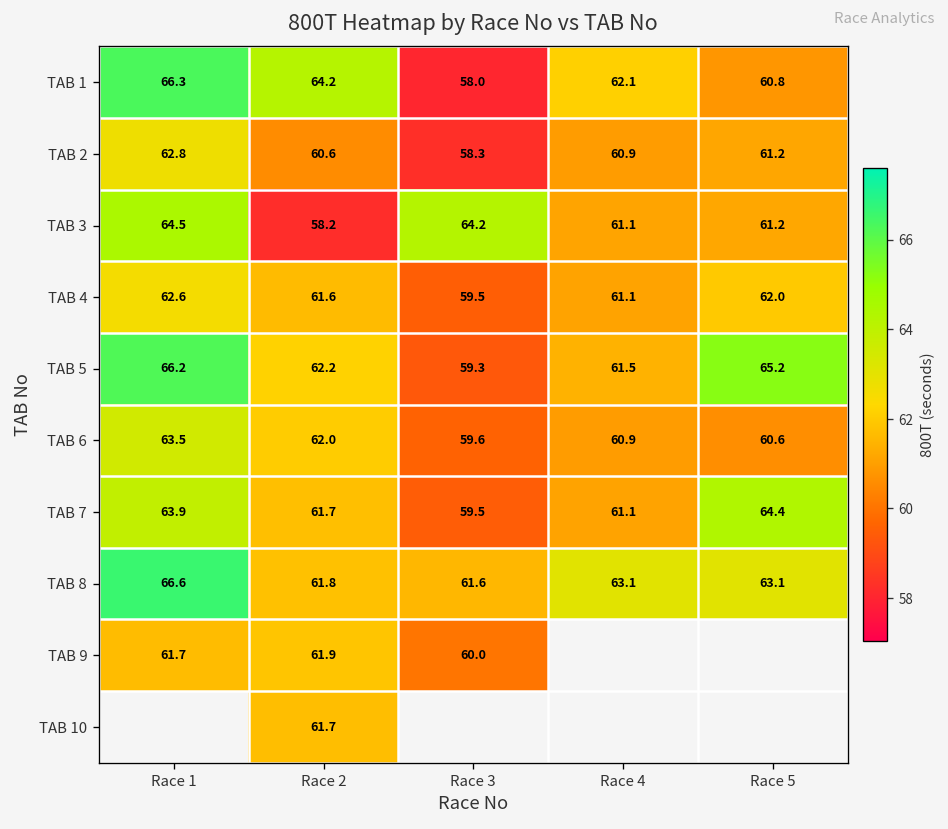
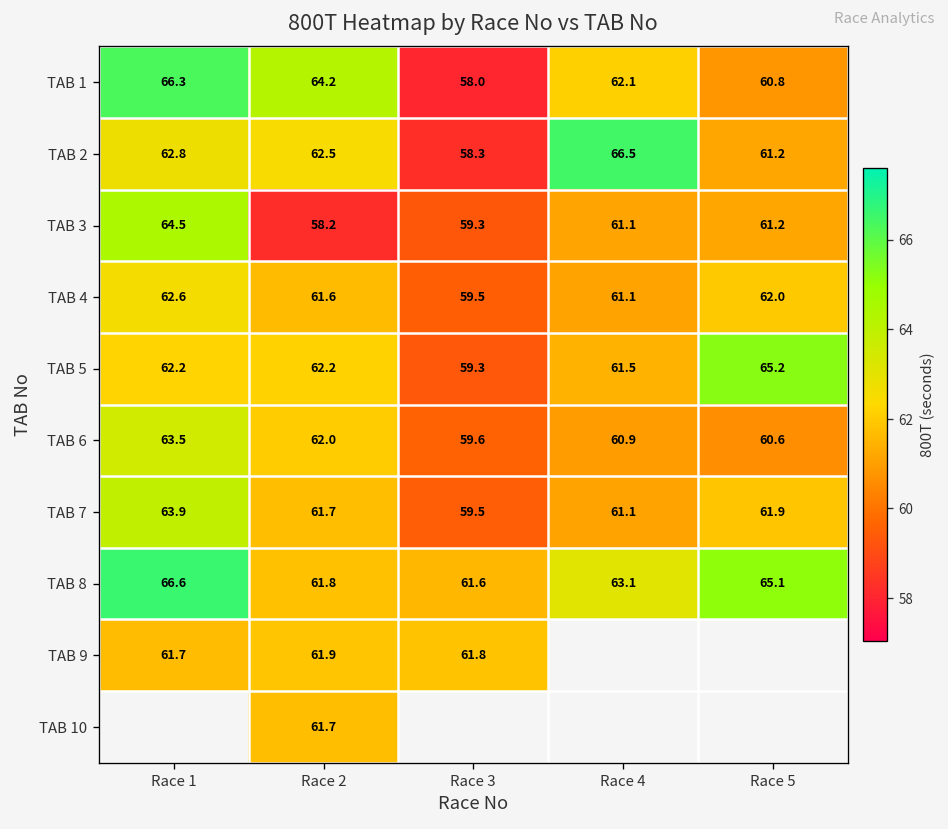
  {
    "TAB 1": {
      "Race 1": 66.3,
      "Race 2": 64.2,
      "Race 3": 58.0,
      "Race 4": 62.1,
      "Race 5": 60.8
    },
    "TAB 2": {
      "Race 1": 62.8,
-     "Race 2": 60.6,
+     "Race 2": 62.5,
      "Race 3": 58.3,
-     "Race 4": 60.9,
+     "Race 4": 66.5,
      "Race 5": 61.2
    },
    "TAB 3": {
      "Race 1": 64.5,
      "Race 2": 58.2,
-     "Race 3": 64.2,
+     "Race 3": 59.3,
      "Race 4": 61.1,
      "Race 5": 61.2
    },
    "TAB 4": {
      "Race 1": 62.6,
      "Race 2": 61.6,
      "Race 3": 59.5,
      "Race 4": 61.1,
      "Race 5": 62.0
    },
    "TAB 5": {
-     "Race 1": 66.2,
+     "Race 1": 62.2,
      "Race 2": 62.2,
      "Race 3": 59.3,
      "Race 4": 61.5,
      "Race 5": 65.2
    },
    "TAB 6": {
      "Race 1": 63.5,
      "Race 2": 62.0,
      "Race 3": 59.6,
      "Race 4": 60.9,
      "Race 5": 60.6
    },
    "TAB 7": {
      "Race 1": 63.9,
      "Race 2": 61.7,
      "Race 3": 59.5,
      "Race 4": 61.1,
-     "Race 5": 64.4
+     "Race 5": 61.9
    },
    "TAB 8": {
      "Race 1": 66.6,
      "Race 2": 61.8,
      "Race 3": 61.6,
      "Race 4": 63.1,
-     "Race 5": 63.1
+     "Race 5": 65.1
    },
    "TAB 9": {
      "Race 1": 61.7,
      "Race 2": 61.9,
-     "Race 3": 60.0
+     "Race 3": 61.8
    },
    "TAB 10": {
      "Race 2": 61.7
    }
  }
